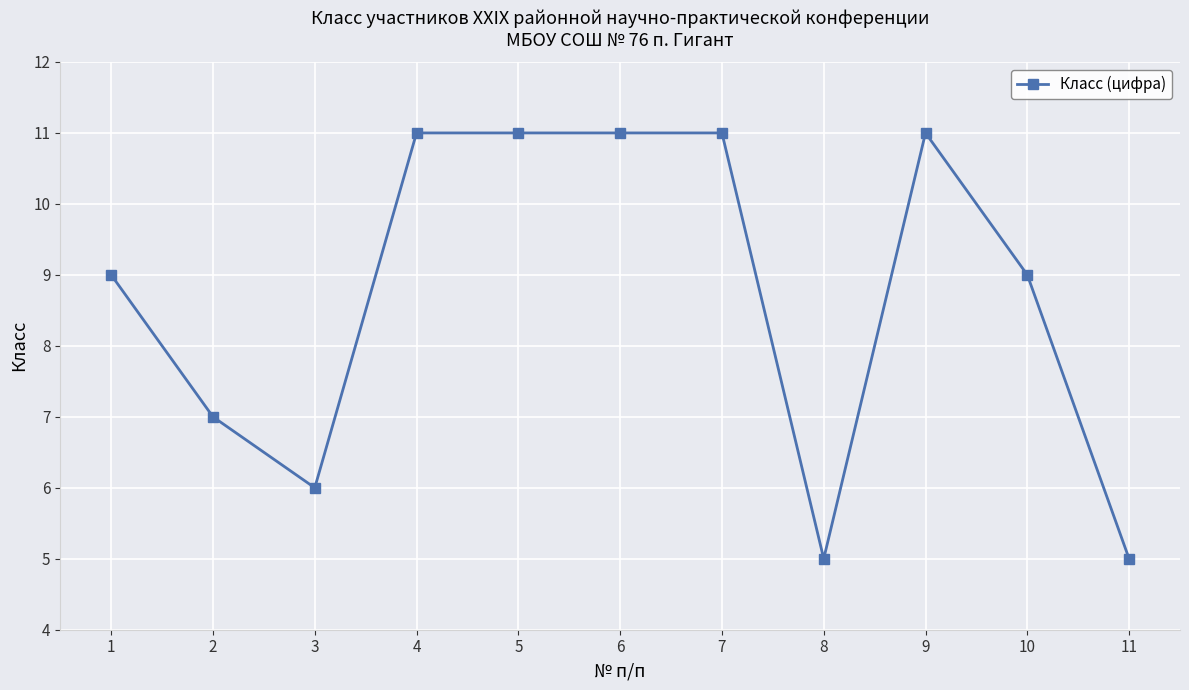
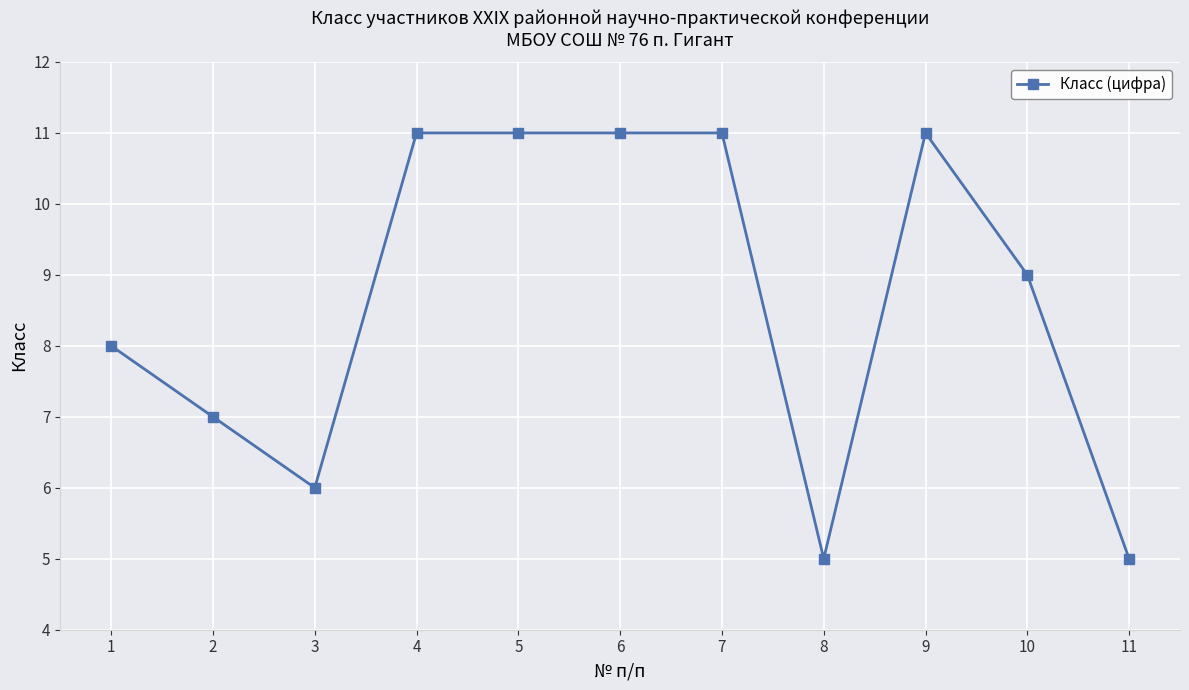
  {
-   "1": 9,
+   "1": 8,
    "2": 7,
    "3": 6,
    "4": 11,
    "5": 11,
    "6": 11,
    "7": 11,
    "8": 5,
    "9": 11,
    "10": 9,
    "11": 5
  }
